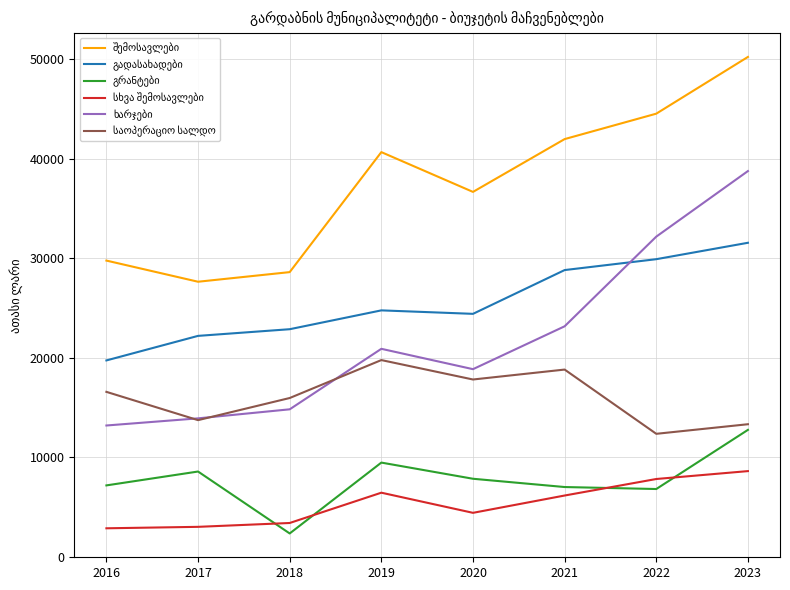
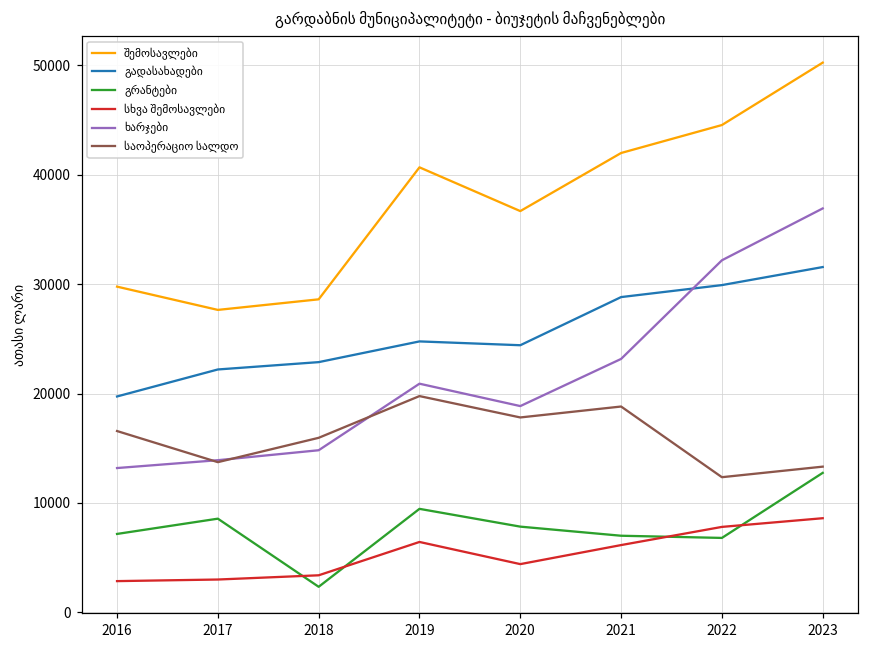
  {
    "შემოსავლები": {
      "2016": 30000,
      "2017": 28000,
      "2018": 29000,
      "2019": 41000,
      "2020": 37000,
      "2021": 42000,
      "2022": 45000,
      "2023": 50000
    },
    "გადასახადები": {
      "2016": 20000,
      "2017": 22000,
      "2018": 23000,
      "2019": 25000,
      "2020": 24000,
      "2021": 29000,
      "2022": 30000,
      "2023": 32000
    },
    "გრანტები": {
      "2016": 7000,
      "2017": 9000,
      "2018": 2000,
      "2019": 9000,
      "2020": 8000,
      "2021": 7000,
      "2022": 7000,
      "2023": 13000
    },
    "სხვა შემოსავლები": {
      "2016": 3000,
      "2017": 3000,
      "2018": 3000,
      "2019": 6000,
      "2020": 4000,
      "2021": 6000,
      "2022": 8000,
      "2023": 9000
    },
    "ხარჯები": {
      "2016": 13000,
      "2018": 15000,
      "2019": 21000,
      "2020": 19000,
      "2021": 23000,
      "2022": 32000,
-     "2023": 39000
+     "2023": 37000
    },
    "საოპერაციო სალდო": {
      "2016": 17000,
      "2018": 16000,
      "2019": 20000,
      "2020": 18000,
      "2021": 19000,
      "2022": 12000,
      "2023": 13000
    }
  }
